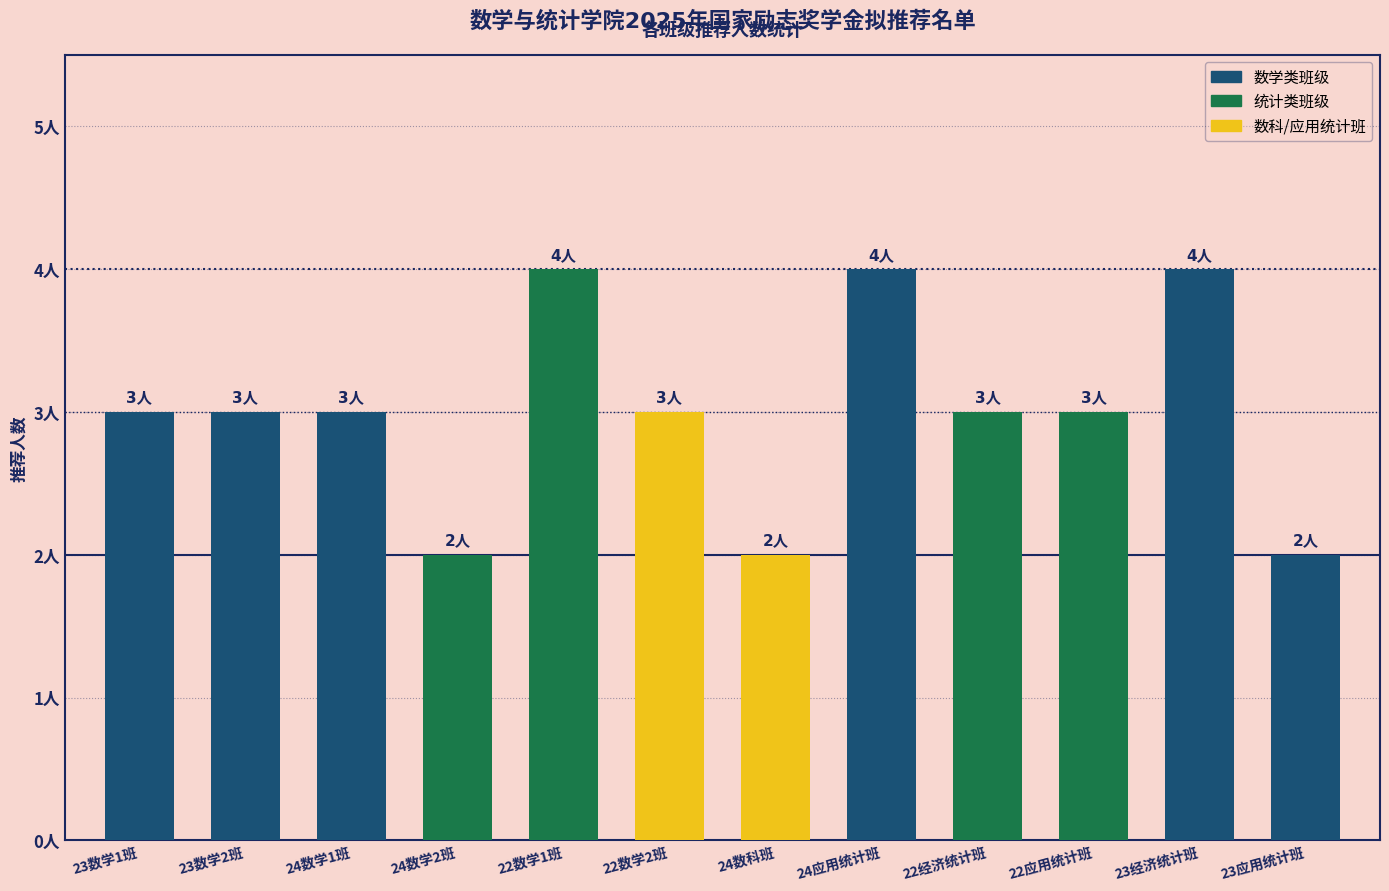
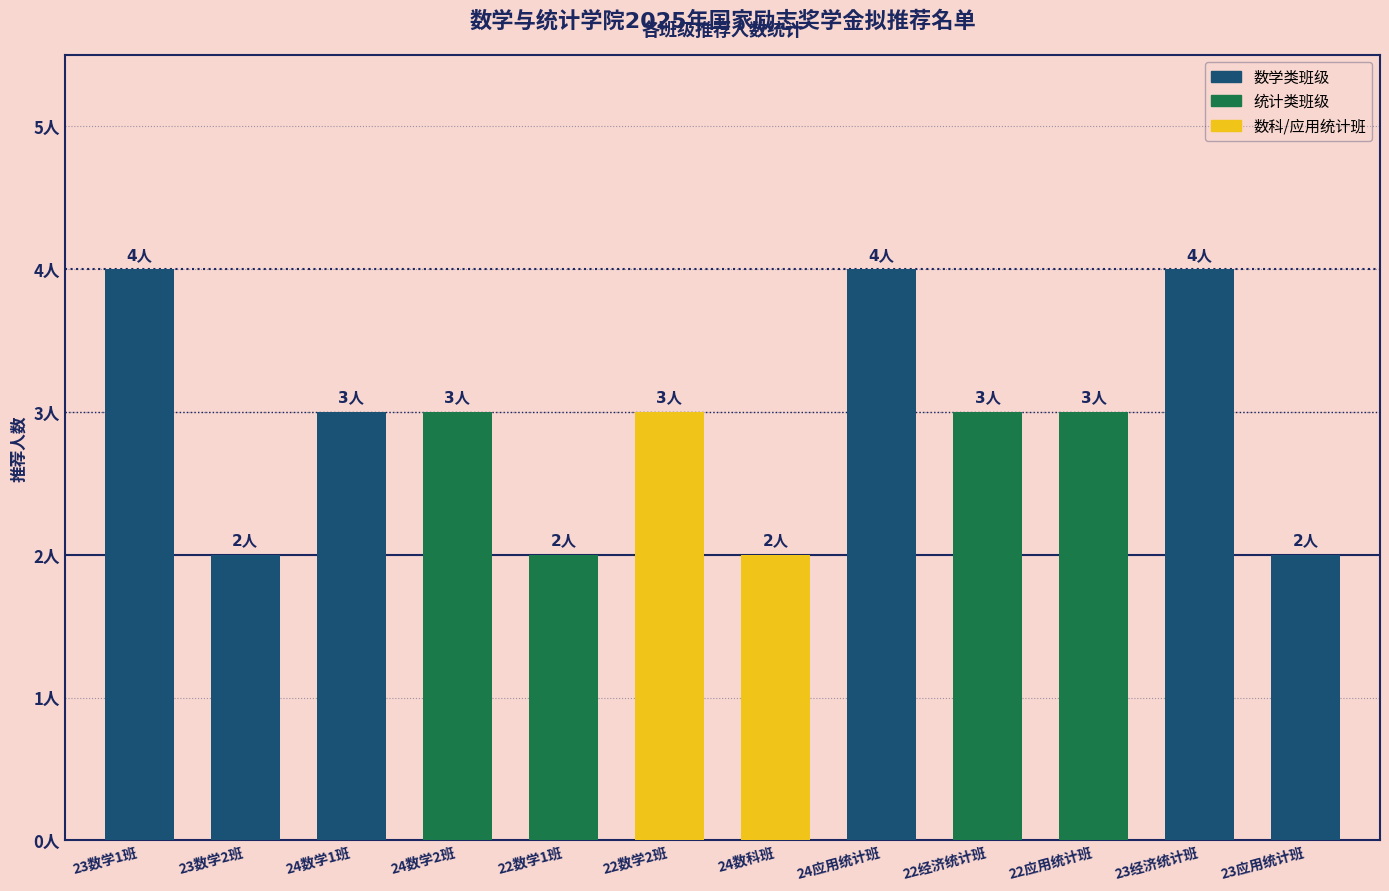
  {
-   "23数学1班": "3人",
-   "23数学2班": "3人",
+   "23数学1班": "4人",
+   "23数学2班": "2人",
    "24数学1班": "3人",
-   "24数学2班": "2人",
-   "22数学1班": "4人",
+   "24数学2班": "3人",
+   "22数学1班": "2人",
    "22数学2班": "3人",
    "24数科班": "2人",
    "24应用统计班": "4人",
    "22经济统计班": "3人",
    "22应用统计班": "3人",
    "23经济统计班": "4人",
    "23应用统计班": "2人"
  }
